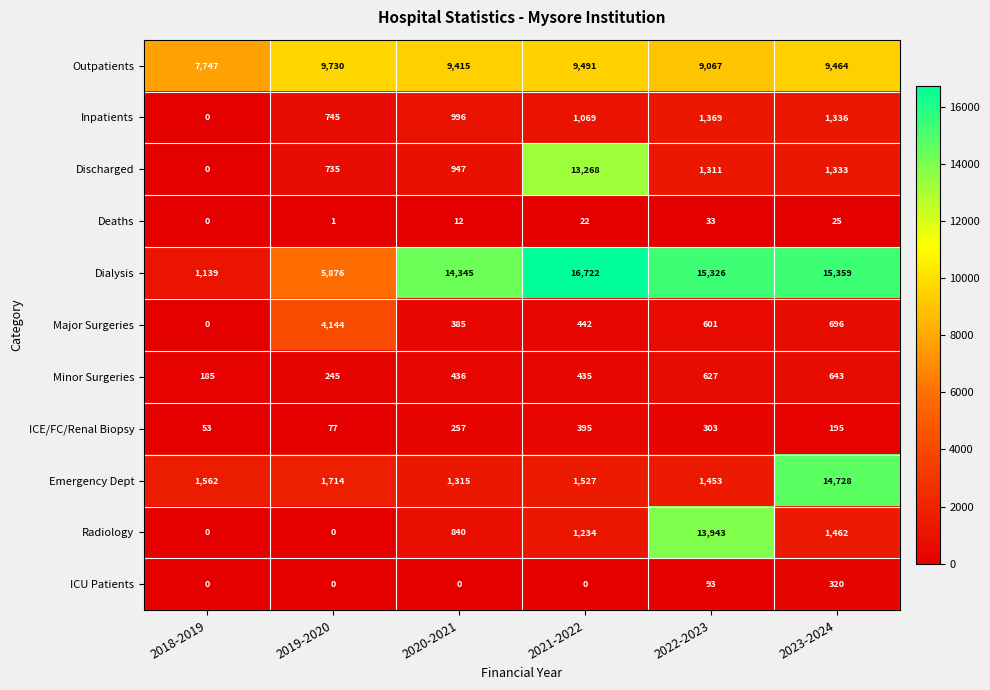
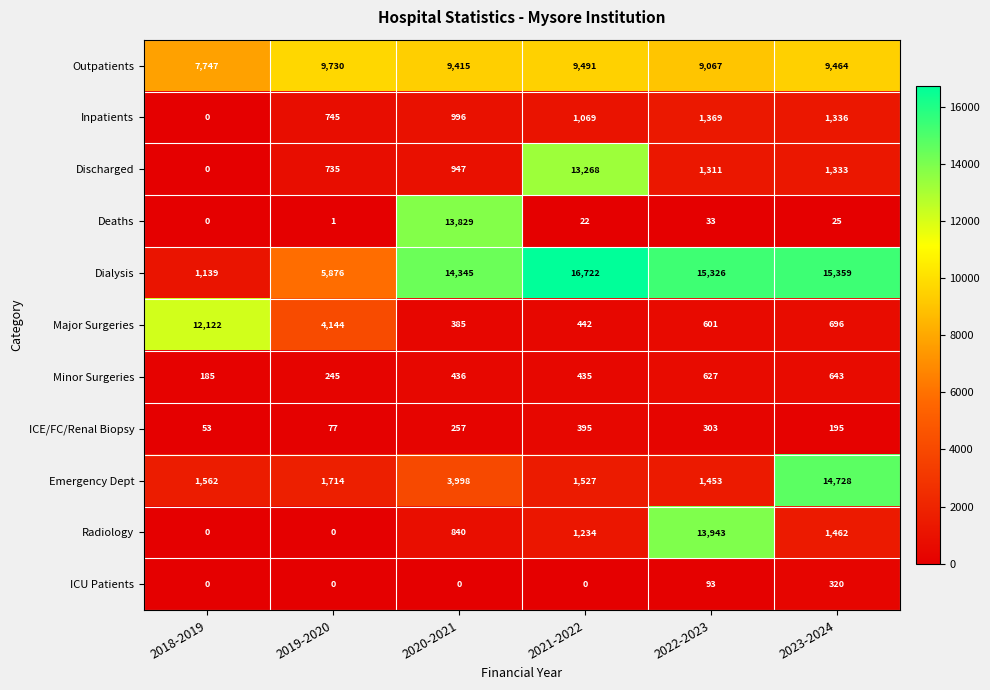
  {
    "Outpatients": {
      "2018-2019": "7,747",
      "2019-2020": "9,730",
      "2020-2021": "9,415",
      "2021-2022": "9,491",
      "2022-2023": "9,067",
      "2023-2024": "9,464"
    },
    "Inpatients": {
      "2018-2019": "0",
      "2019-2020": "745",
      "2020-2021": "996",
      "2021-2022": "1,069",
      "2022-2023": "1,369",
      "2023-2024": "1,336"
    },
    "Discharged": {
      "2018-2019": "0",
      "2019-2020": "735",
      "2020-2021": "947",
      "2021-2022": "13,268",
      "2022-2023": "1,311",
      "2023-2024": "1,333"
    },
    "Deaths": {
      "2018-2019": "0",
      "2019-2020": "1",
-     "2020-2021": "12",
+     "2020-2021": "13,829",
      "2021-2022": "22",
      "2022-2023": "33",
      "2023-2024": "25"
    },
    "Dialysis": {
      "2018-2019": "1,139",
      "2019-2020": "5,876",
      "2020-2021": "14,345",
      "2021-2022": "16,722",
      "2022-2023": "15,326",
      "2023-2024": "15,359"
    },
    "Major Surgeries": {
-     "2018-2019": "0",
+     "2018-2019": "12,122",
      "2019-2020": "4,144",
      "2020-2021": "385",
      "2021-2022": "442",
      "2022-2023": "601",
      "2023-2024": "696"
    },
    "Minor Surgeries": {
      "2018-2019": "185",
      "2019-2020": "245",
      "2020-2021": "436",
      "2021-2022": "435",
      "2022-2023": "627",
      "2023-2024": "643"
    },
    "ICE/FC/Renal Biopsy": {
      "2018-2019": "53",
      "2019-2020": "77",
      "2020-2021": "257",
      "2021-2022": "395",
      "2022-2023": "303",
      "2023-2024": "195"
    },
    "Emergency Dept": {
      "2018-2019": "1,562",
      "2019-2020": "1,714",
-     "2020-2021": "1,315",
+     "2020-2021": "3,998",
      "2021-2022": "1,527",
      "2022-2023": "1,453",
      "2023-2024": "14,728"
    },
    "Radiology": {
      "2018-2019": "0",
      "2019-2020": "0",
      "2020-2021": "840",
      "2021-2022": "1,234",
      "2022-2023": "13,943",
      "2023-2024": "1,462"
    },
    "ICU Patients": {
      "2018-2019": "0",
      "2019-2020": "0",
      "2020-2021": "0",
      "2021-2022": "0",
      "2022-2023": "93",
      "2023-2024": "320"
    }
  }
